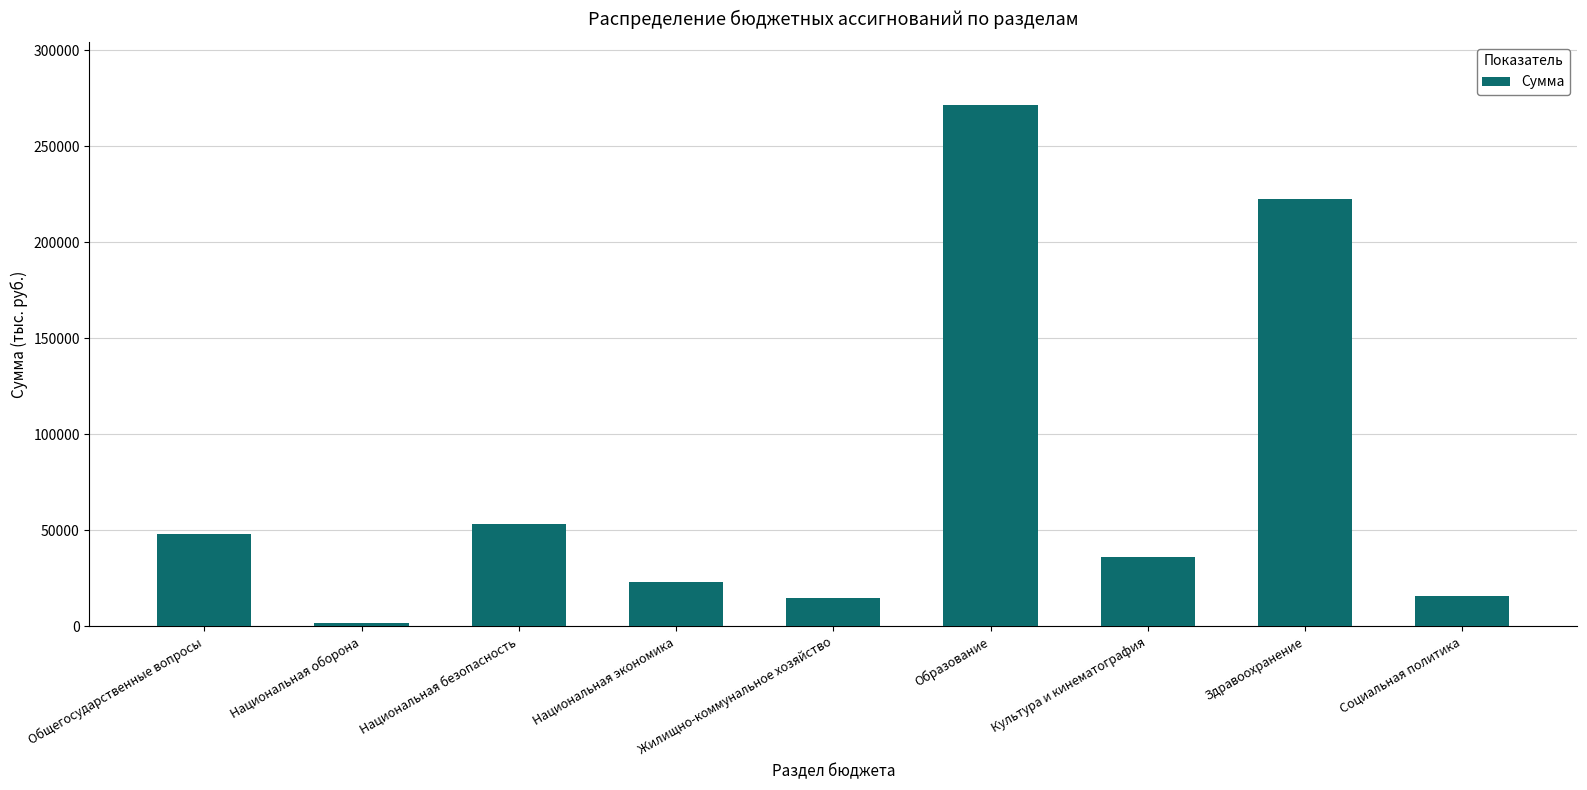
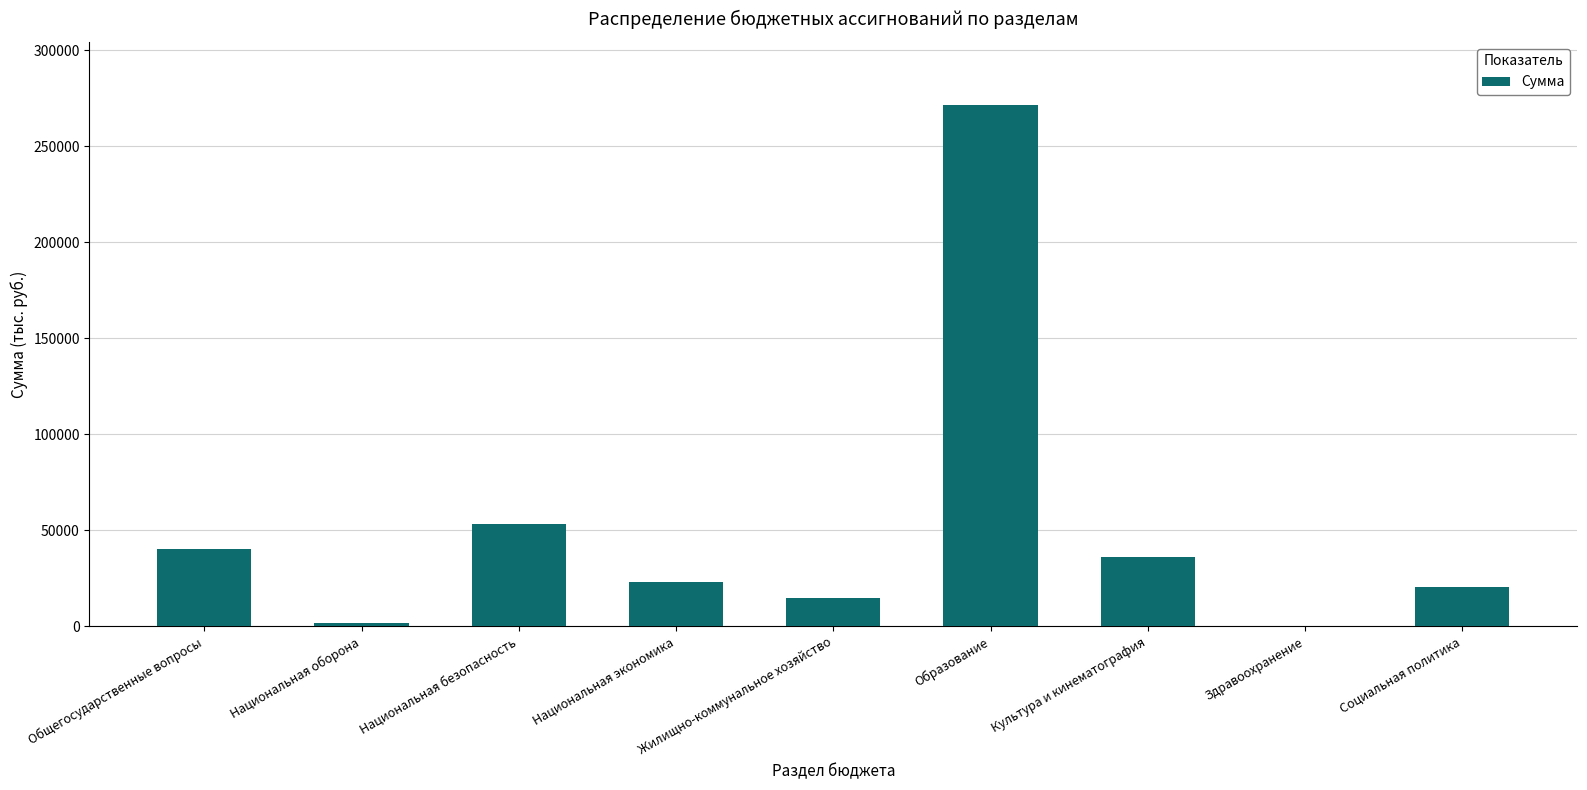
  {
-   "Общегосударственные вопросы": 48000,
+   "Общегосударственные вопросы": 40000,
    "Национальная оборона": 2000,
    "Национальная безопасность": 53000,
    "Национальная экономика": 23000,
    "Жилищно-коммунальное хозяйство": 15000,
    "Образование": 272000,
    "Культура и кинематография": 36000,
-   "Здравоохранение": 222000,
-   "Социальная политика": 16000
+   "Здравоохранение": 0,
+   "Социальная политика": 20000
  }
